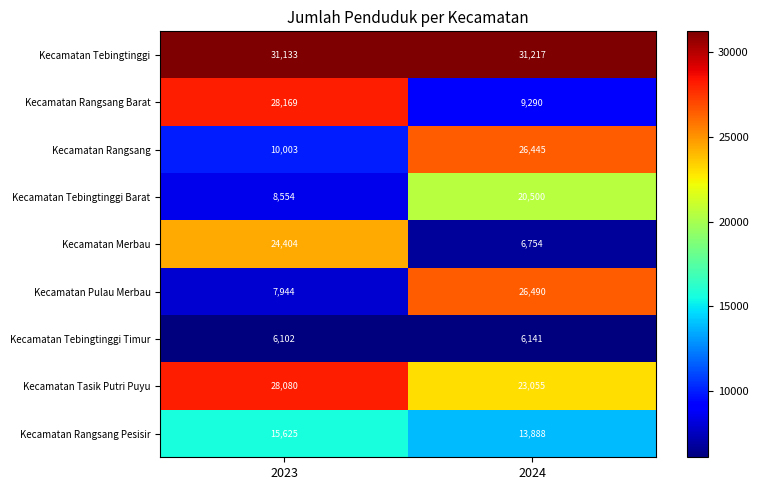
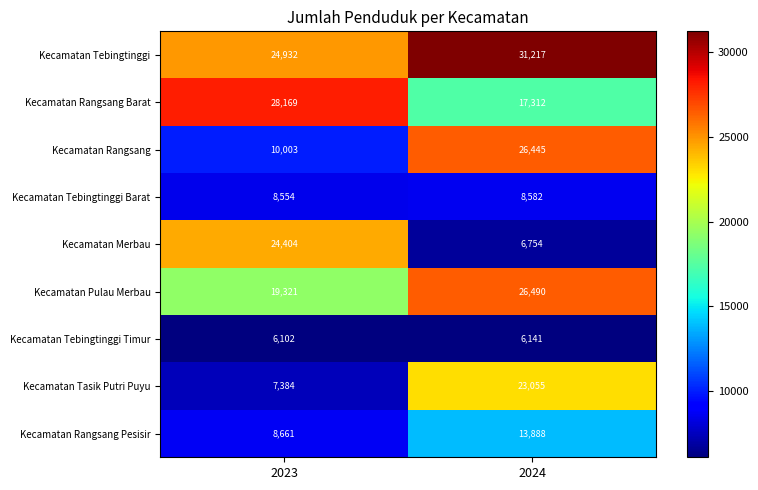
  {
    "Kecamatan Tebingtinggi": {
-     "2023": "31,133",
+     "2023": "24,932",
      "2024": "31,217"
    },
    "Kecamatan Rangsang Barat": {
      "2023": "28,169",
-     "2024": "9,290"
+     "2024": "17,312"
    },
    "Kecamatan Rangsang": {
      "2023": "10,003",
      "2024": "26,445"
    },
    "Kecamatan Tebingtinggi Barat": {
      "2023": "8,554",
-     "2024": "20,500"
+     "2024": "8,582"
    },
    "Kecamatan Merbau": {
      "2023": "24,404",
      "2024": "6,754"
    },
    "Kecamatan Pulau Merbau": {
-     "2023": "7,944",
+     "2023": "19,321",
      "2024": "26,490"
    },
    "Kecamatan Tebingtinggi Timur": {
      "2023": "6,102",
      "2024": "6,141"
    },
    "Kecamatan Tasik Putri Puyu": {
-     "2023": "28,080",
+     "2023": "7,384",
      "2024": "23,055"
    },
    "Kecamatan Rangsang Pesisir": {
-     "2023": "15,625",
+     "2023": "8,661",
      "2024": "13,888"
    }
  }
